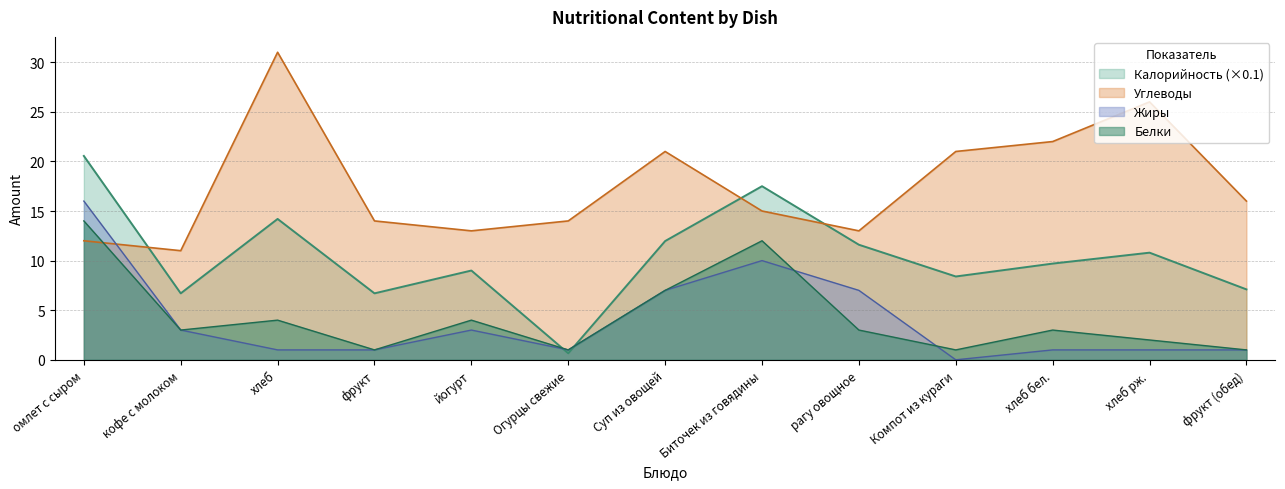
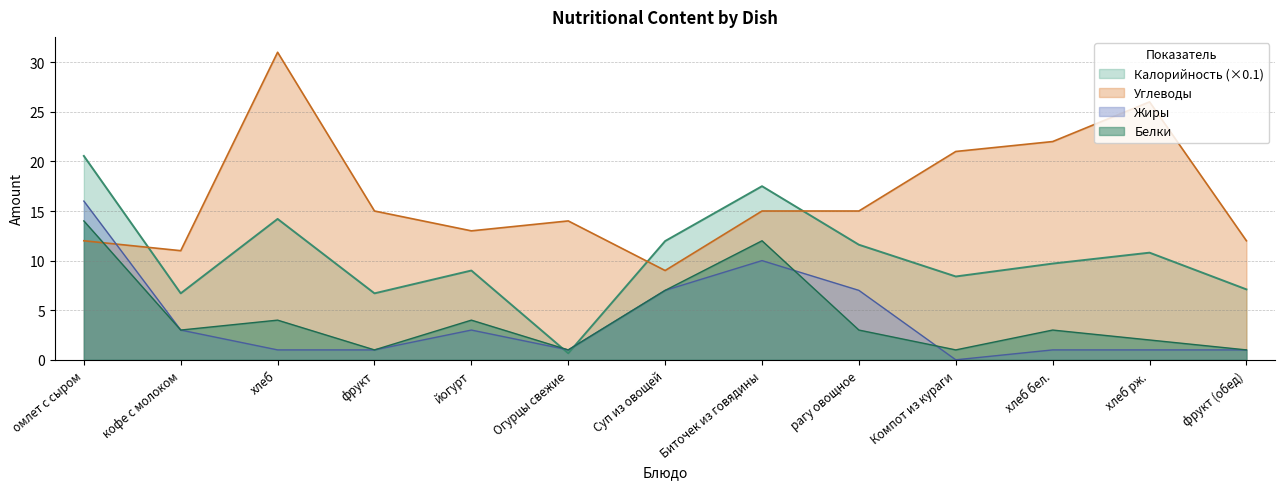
  {
    "Углеводы": {
      "омлет с сыром": 12,
      "кофе с молоком": 11,
      "хлеб": 31,
-     "фрукт": 14,
+     "фрукт": 15,
      "йогурт": 13,
      "Огурцы свежие": 14,
-     "Суп из овощей": 21,
+     "Суп из овощей": 9,
      "Биточек из говядины": 15,
-     "рагу овощное": 13,
+     "рагу овощное": 15,
      "Компот из кураги": 21,
      "хлеб бел.": 22,
-     "фрукт (обед)": 16
+     "фрукт (обед)": 12
    }
  }
